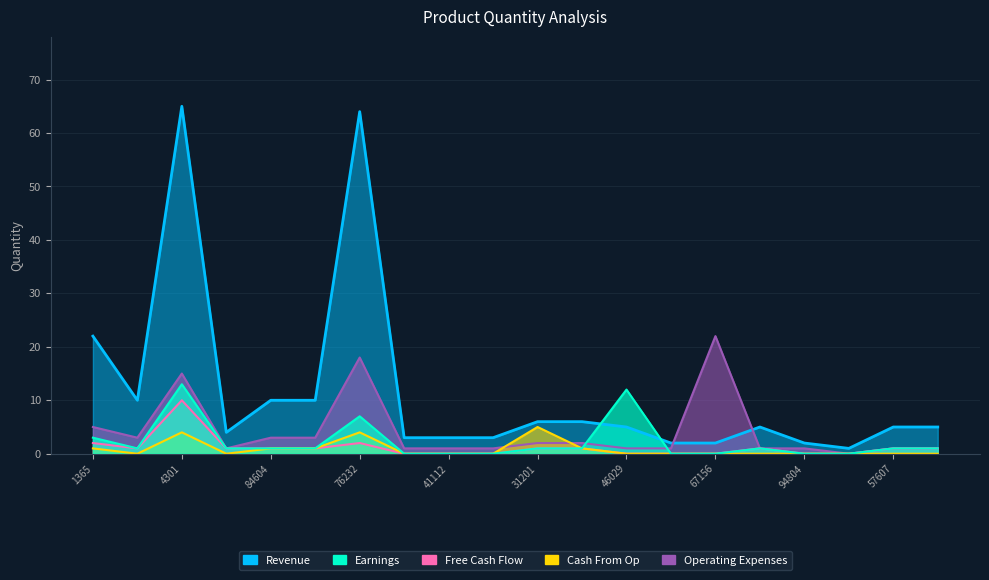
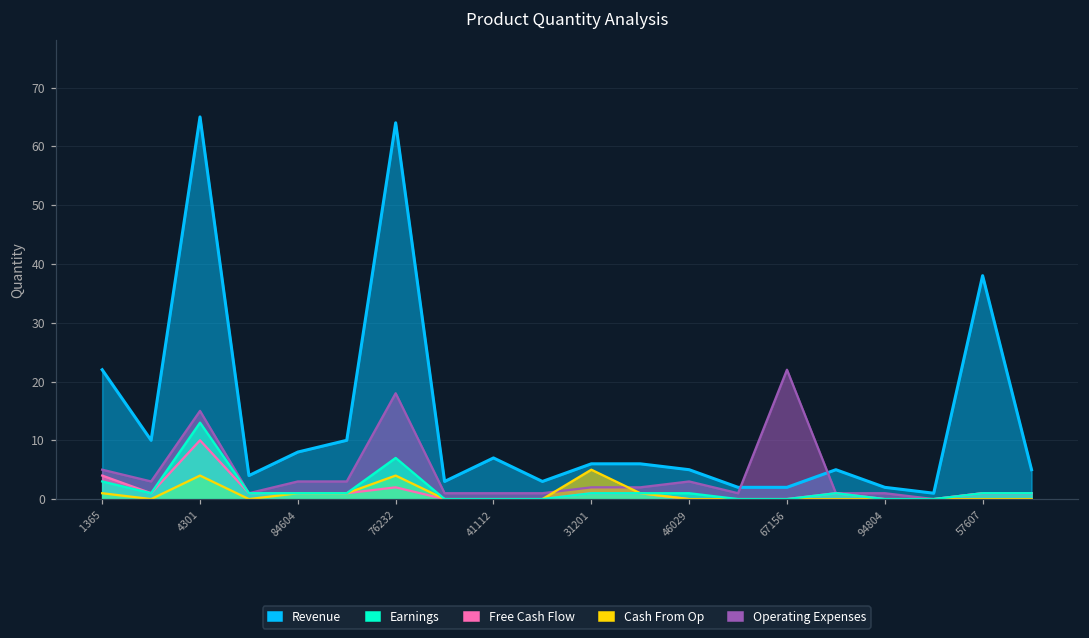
  {
    "Revenue": {
      "1365": 22,
      "4301": 65,
-     "84604": 10,
+     "84604": 8,
      "76232": 64,
-     "41112": 3,
+     "41112": 7,
      "31201": 6,
      "46029": 5,
      "67156": 2,
      "94804": 2,
-     "57607": 5
+     "57607": 38
    },
    "Operating Expenses": {
      "1365": 5,
      "4301": 15,
      "84604": 3,
      "76232": 18,
      "41112": 1,
      "31201": 2,
-     "46029": 1,
+     "46029": 3,
      "67156": 22,
      "94804": 1
    },
    "Free Cash Flow": {
-     "1365": 2,
+     "1365": 4,
      "4301": 10,
      "76232": 2
    },
    "Cash From Op": {
      "1365": 1,
      "4301": 4,
      "76232": 4,
      "31201": 5,
      "57607": 0
    },
    "Earnings": {
      "1365": 3,
      "4301": 13,
      "76232": 7,
-     "46029": 12
+     "46029": 1
    }
  }
